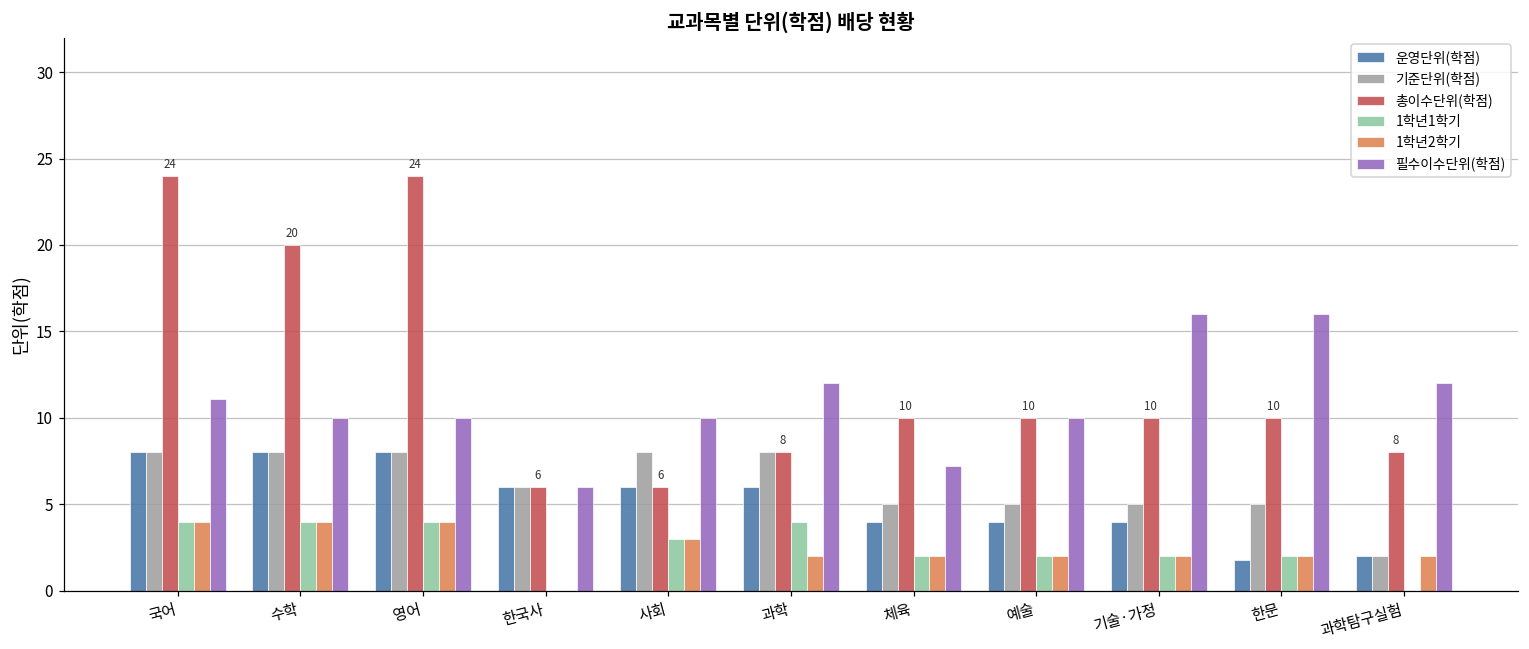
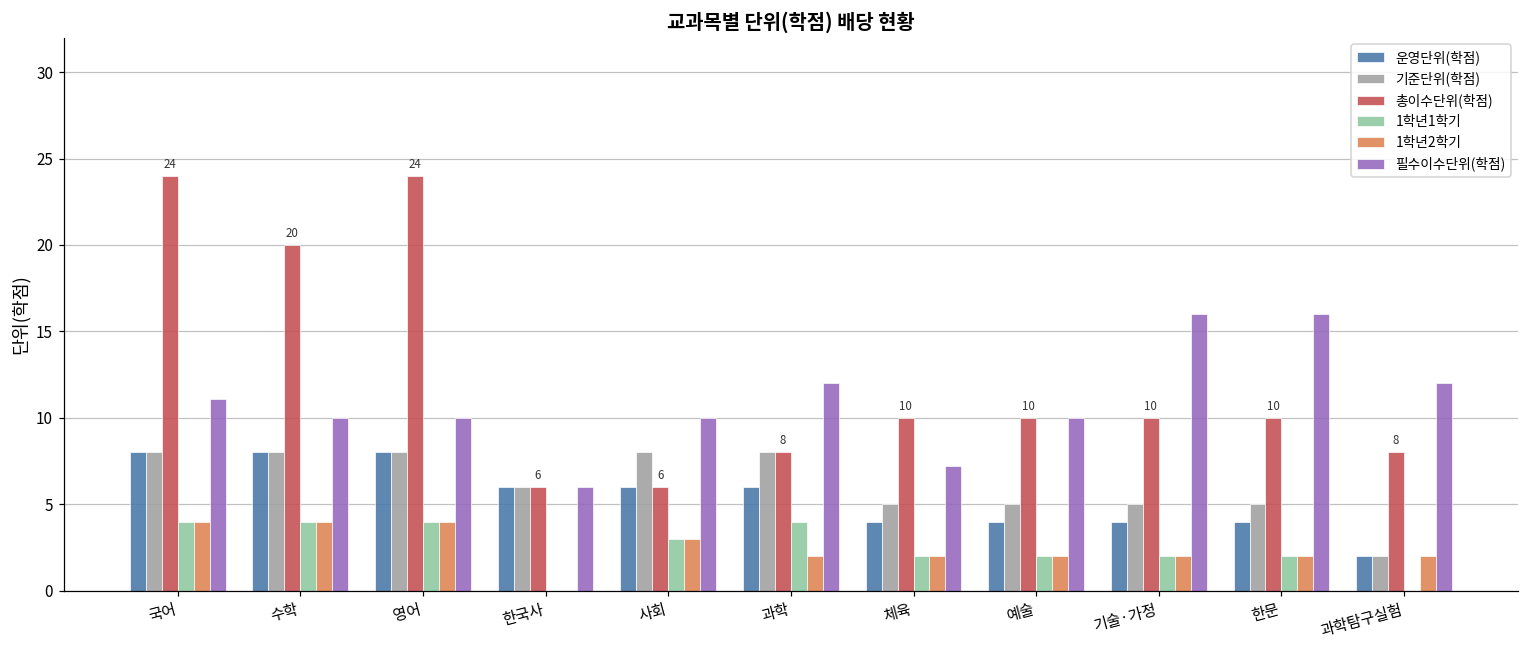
  {
    "운영단위(학점)": {
      "국어": 8.0,
      "수학": 8.0,
      "영어": 8.0,
      "과학": 6.0,
      "체육": 4.0,
      "예술": 4.0,
      "기술·가정": 4.0,
-     "한문": 1.8,
+     "한문": 4.0,
      "과학탐구실험": 2.0
    },
    "필수이수단위(학점)": {
      "국어": 11.1,
      "수학": 10.0,
      "영어": 10.0,
      "한국사": 6.0,
      "사회": 10.0,
      "과학": 12.0,
      "체육": 7.2,
      "예술": 10.0,
      "기술·가정": 16.0,
      "한문": 16.0,
      "과학탐구실험": 12.0
    }
  }
